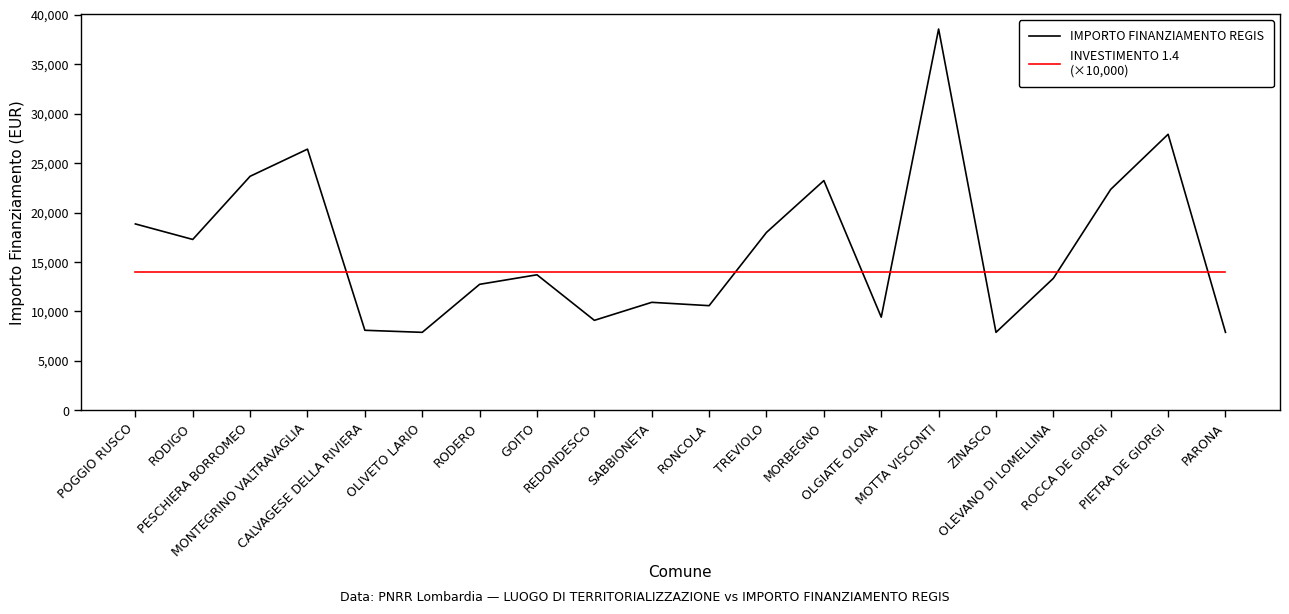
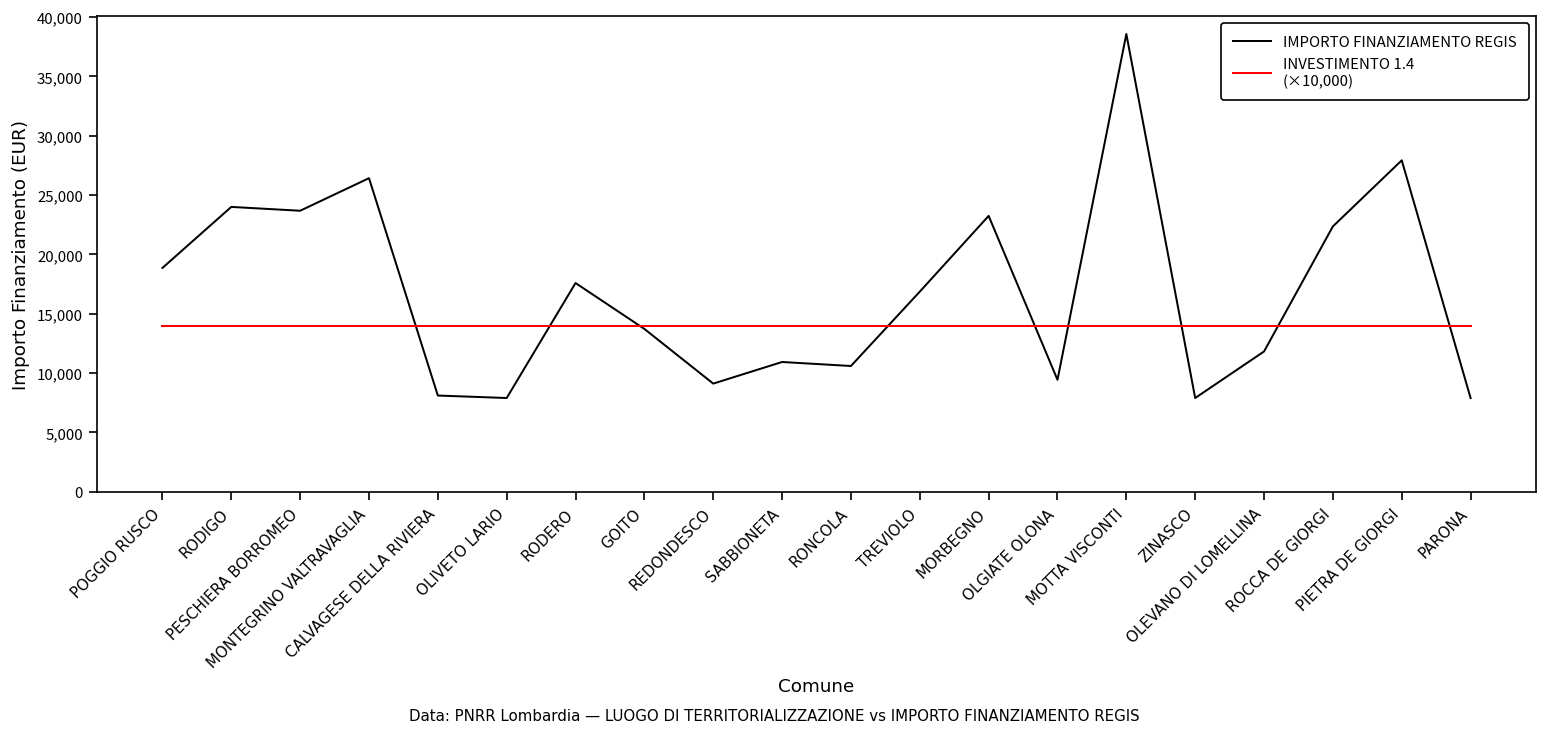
  {
    "IMPORTO FINANZIAMENTO REGIS": {
      "POGGIO RUSCO": "19,000",
-     "RODIGO": "17,000",
+     "RODIGO": "24,000",
      "PESCHIERA BORROMEO": "24,000",
      "MONTEGRINO VALTRAVAGLIA": "26,000",
      "CALVAGESE DELLA RIVIERA": "8,000",
      "OLIVETO LARIO": "8,000",
-     "RODERO": "13,000",
+     "RODERO": "18,000",
      "GOITO": "14,000",
      "REDONDESCO": "9,000",
      "SABBIONETA": "11,000",
      "RONCOLA": "11,000",
-     "TREVIOLO": "18,000",
+     "TREVIOLO": "17,000",
      "MORBEGNO": "23,000",
      "OLGIATE OLONA": "9,000",
      "MOTTA VISCONTI": "39,000",
      "ZINASCO": "8,000",
-     "OLEVANO DI LOMELLINA": "13,000",
+     "OLEVANO DI LOMELLINA": "12,000",
      "ROCCA DE GIORGI": "22,000",
      "PIETRA DE GIORGI": "28,000",
      "PARONA": "8,000"
    },
    "INVESTIMENTO 1.4 (×10,000)": {
      "POGGIO RUSCO": "14,000",
      "RODIGO": "14,000",
      "PESCHIERA BORROMEO": "14,000",
      "MONTEGRINO VALTRAVAGLIA": "14,000",
      "CALVAGESE DELLA RIVIERA": "14,000",
      "OLIVETO LARIO": "14,000",
      "RODERO": "14,000",
      "GOITO": "14,000",
      "REDONDESCO": "14,000",
      "SABBIONETA": "14,000",
      "RONCOLA": "14,000",
      "TREVIOLO": "14,000",
      "MORBEGNO": "14,000",
      "OLGIATE OLONA": "14,000",
      "MOTTA VISCONTI": "14,000",
      "ZINASCO": "14,000",
      "OLEVANO DI LOMELLINA": "14,000",
      "ROCCA DE GIORGI": "14,000",
      "PIETRA DE GIORGI": "14,000",
      "PARONA": "14,000"
    }
  }
